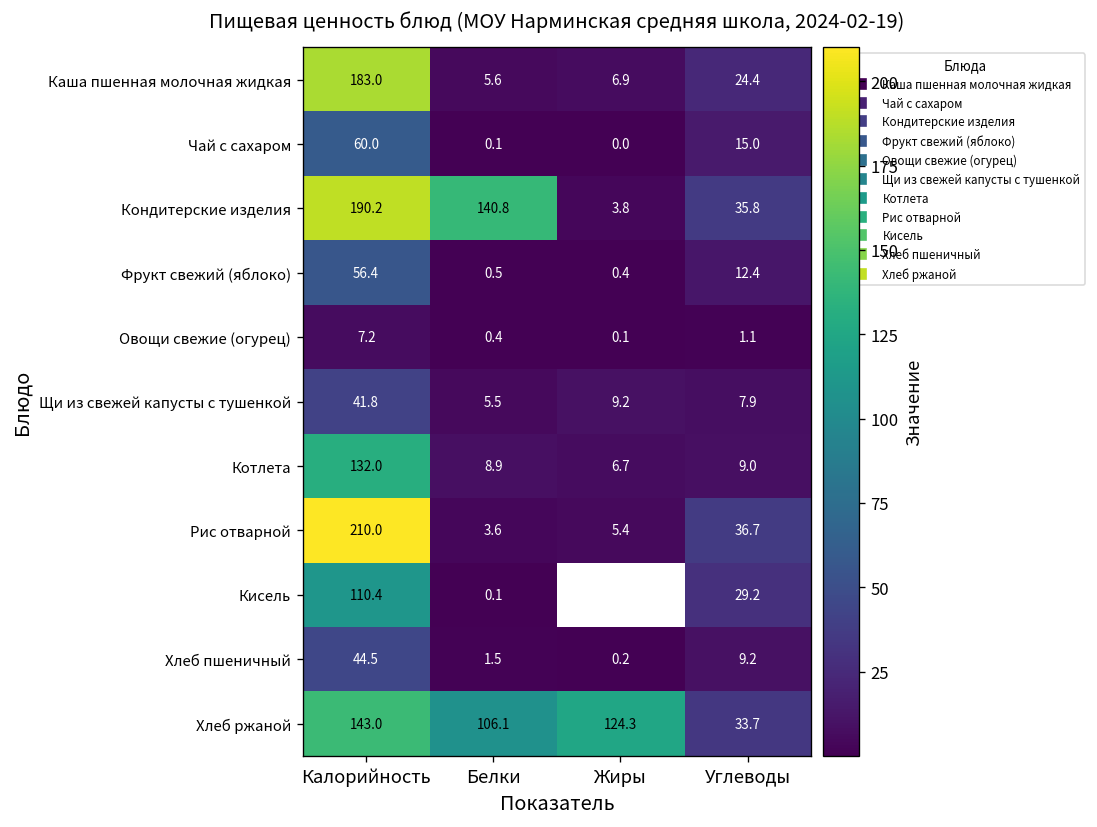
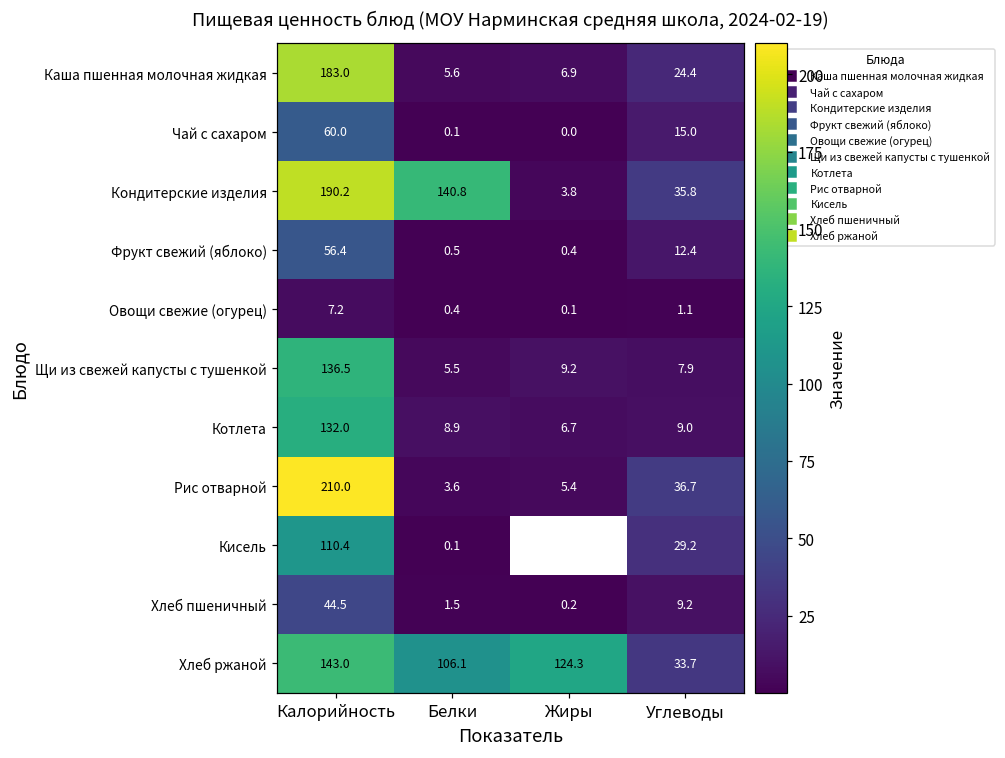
  {
    "Каша пшенная молочная жидкая": {
      "Калорийность": 183.0,
      "Белки": 5.6,
      "Жиры": 6.9,
      "Углеводы": 24.4
    },
    "Чай с сахаром": {
      "Калорийность": 60.0,
      "Белки": 0.1,
      "Жиры": 0.0,
      "Углеводы": 15.0
    },
    "Кондитерские изделия": {
      "Калорийность": 190.2,
      "Белки": 140.8,
      "Жиры": 3.8,
      "Углеводы": 35.8
    },
    "Фрукт свежий (яблоко)": {
      "Калорийность": 56.4,
      "Белки": 0.5,
      "Жиры": 0.4,
      "Углеводы": 12.4
    },
    "Овощи свежие (огурец)": {
      "Калорийность": 7.2,
      "Белки": 0.4,
      "Жиры": 0.1,
      "Углеводы": 1.1
    },
    "Щи из свежей капусты с тушенкой": {
-     "Калорийность": 41.8,
+     "Калорийность": 136.5,
      "Белки": 5.5,
      "Жиры": 9.2,
      "Углеводы": 7.9
    },
    "Котлета": {
      "Калорийность": 132.0,
      "Белки": 8.9,
      "Жиры": 6.7,
      "Углеводы": 9.0
    },
    "Рис отварной": {
      "Калорийность": 210.0,
      "Белки": 3.6,
      "Жиры": 5.4,
      "Углеводы": 36.7
    },
    "Кисель": {
      "Калорийность": 110.4,
      "Белки": 0.1,
      "Углеводы": 29.2
    },
    "Хлеб пшеничный": {
      "Калорийность": 44.5,
      "Белки": 1.5,
      "Жиры": 0.2,
      "Углеводы": 9.2
    },
    "Хлеб ржаной": {
      "Калорийность": 143.0,
      "Белки": 106.1,
      "Жиры": 124.3,
      "Углеводы": 33.7
    }
  }
